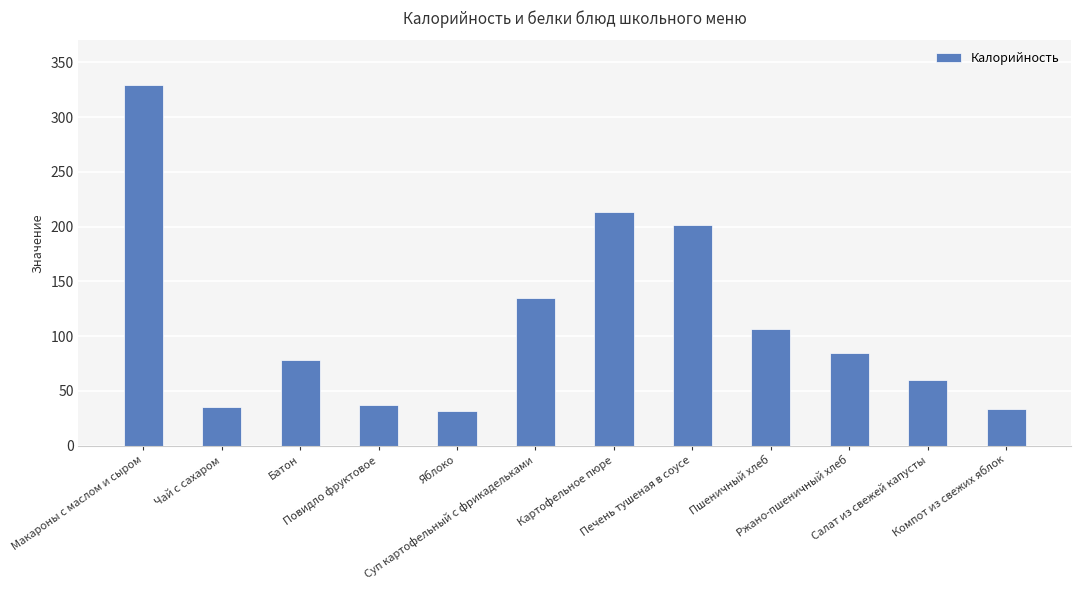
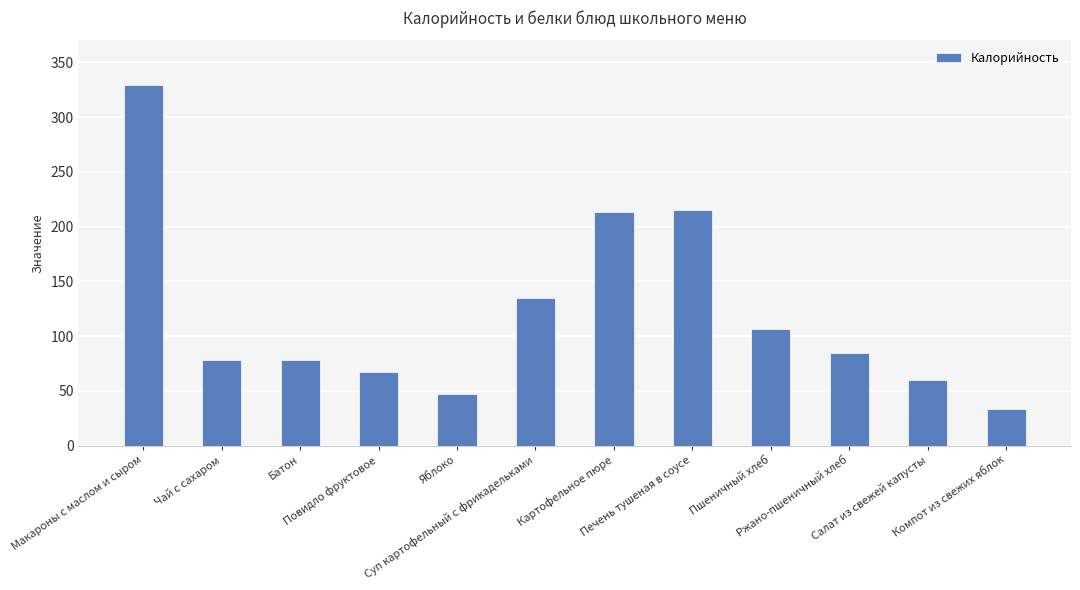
  {
    "Макароны с маслом и сыром": 329,
-   "Чай с сахаром": 35,
+   "Чай с сахаром": 79,
    "Батон": 79,
-   "Повидло фруктовое": 38,
-   "Яблоко": 32,
+   "Повидло фруктовое": 67,
+   "Яблоко": 47,
    "Суп картофельный с фрикадельками": 135,
    "Картофельное пюре": 214,
-   "Печень тушеная в соусе": 201,
+   "Печень тушеная в соусе": 216,
    "Пшеничный хлеб": 107,
    "Ржано-пшеничный хлеб": 84,
    "Салат из свежей капусты": 60,
    "Компот из свежих яблок": 34
  }
